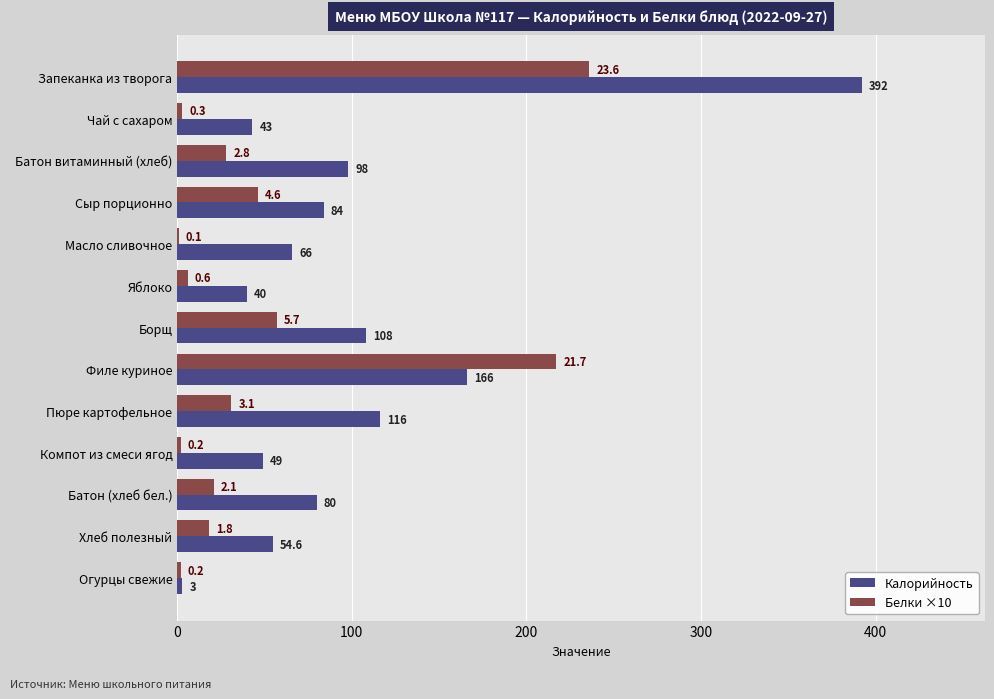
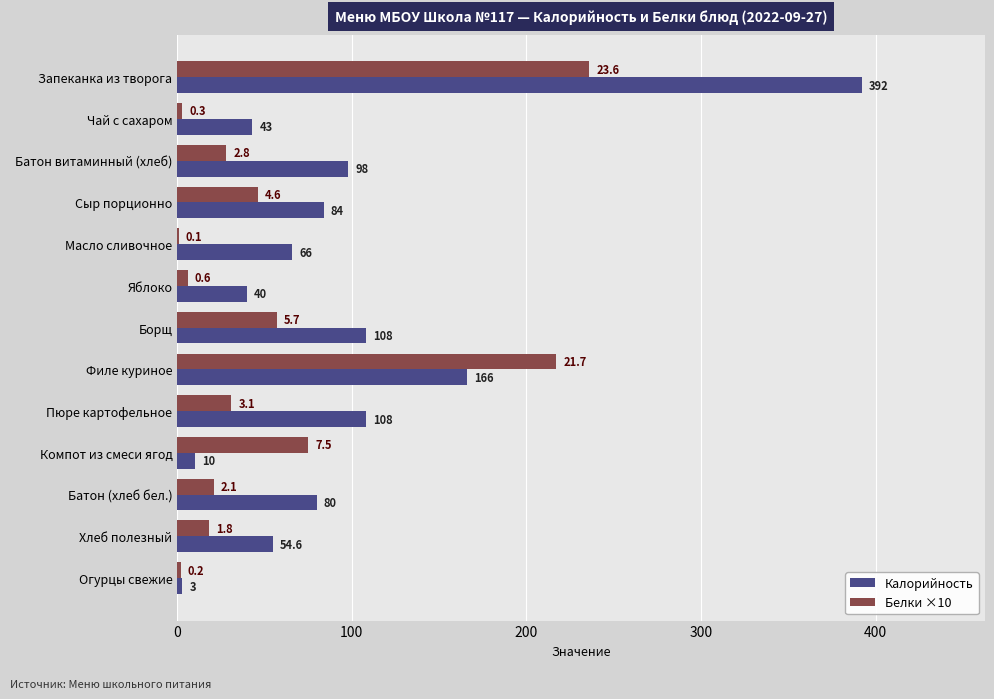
  {
    "Калорийность": {
      "Запеканка из творога": 392,
      "Чай с сахаром": 43,
      "Батон витаминный (хлеб)": 98,
      "Сыр порционно": 84,
      "Масло сливочное": 66,
      "Яблоко": 40,
      "Борщ": 108,
      "Филе куриное": 166,
-     "Пюре картофельное": 116,
-     "Компот из смеси ягод": 49,
+     "Пюре картофельное": 108,
+     "Компот из смеси ягод": 10,
      "Батон (хлеб бел.)": 80,
      "Хлеб полезный": 54.6,
      "Огурцы свежие": 3
    },
    "Белки ×10": {
-     "Компот из смеси ягод": 0.2
+     "Компот из смеси ягод": 7.5
    }
  }
